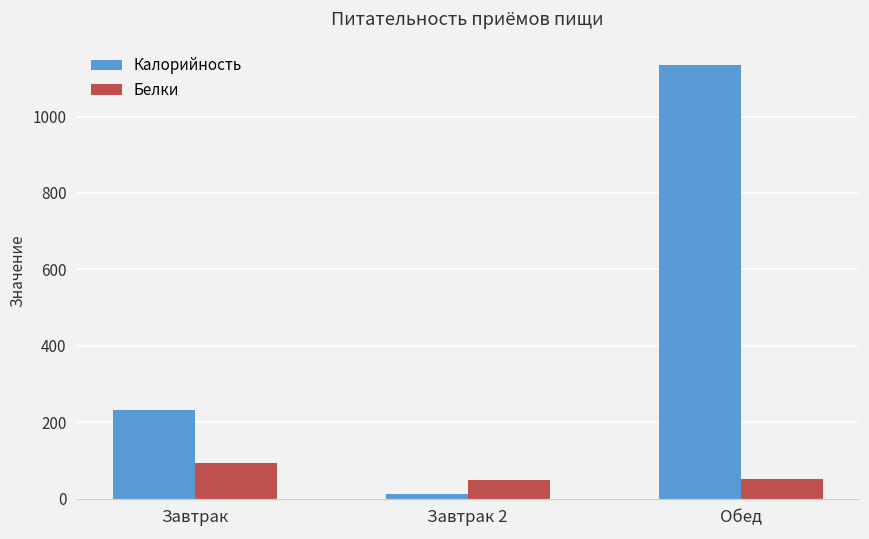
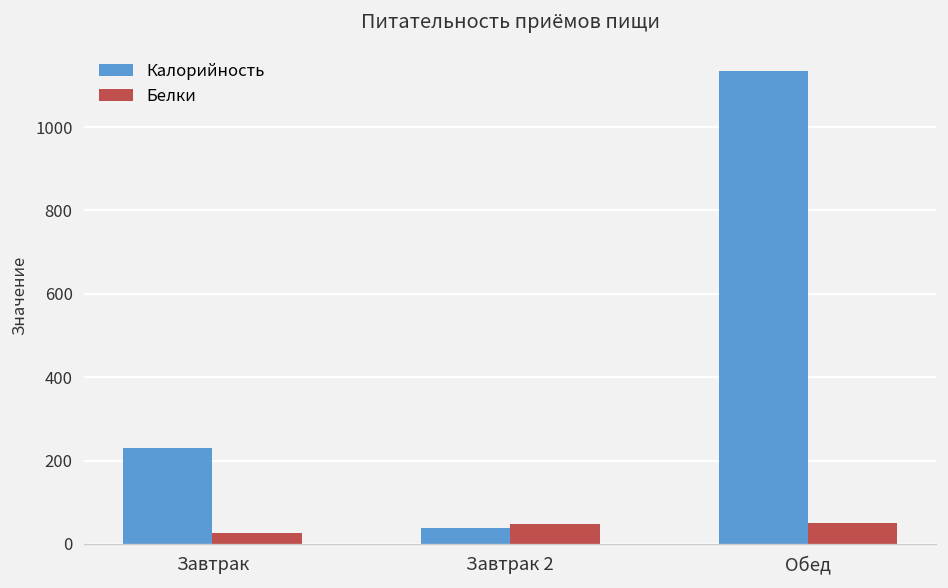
  {
    "Калорийность": {
      "Завтрак": 230,
-     "Завтрак 2": 10,
+     "Завтрак 2": 40,
      "Обед": 1130
    },
    "Белки": {
-     "Завтрак": 90,
+     "Завтрак": 30,
      "Завтрак 2": 50,
      "Обед": 50
    }
  }
